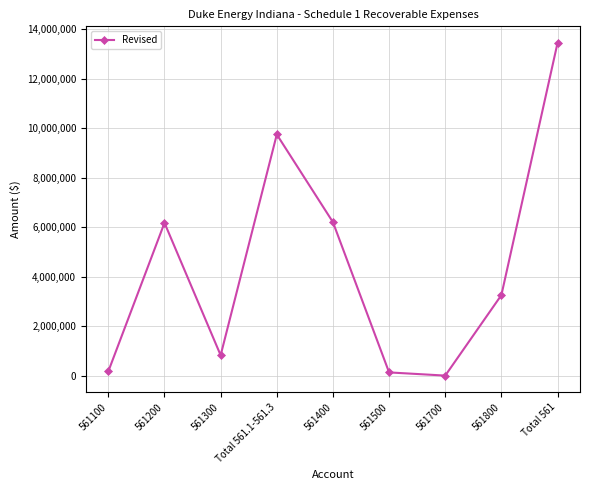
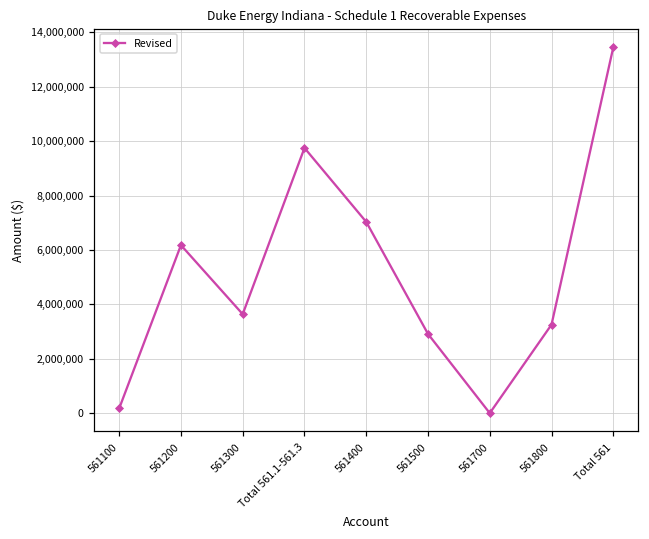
  {
    "561100": "200,000",
    "561200": "6,200,000",
-   "561300": "800,000",
+   "561300": "3,600,000",
    "Total 561.1-561.3": "9,800,000",
-   "561400": "6,200,000",
-   "561500": "100,000",
+   "561400": "7,000,000",
+   "561500": "2,900,000",
    "561700": "0",
    "561800": "3,300,000",
    "Total 561": "13,500,000"
  }
